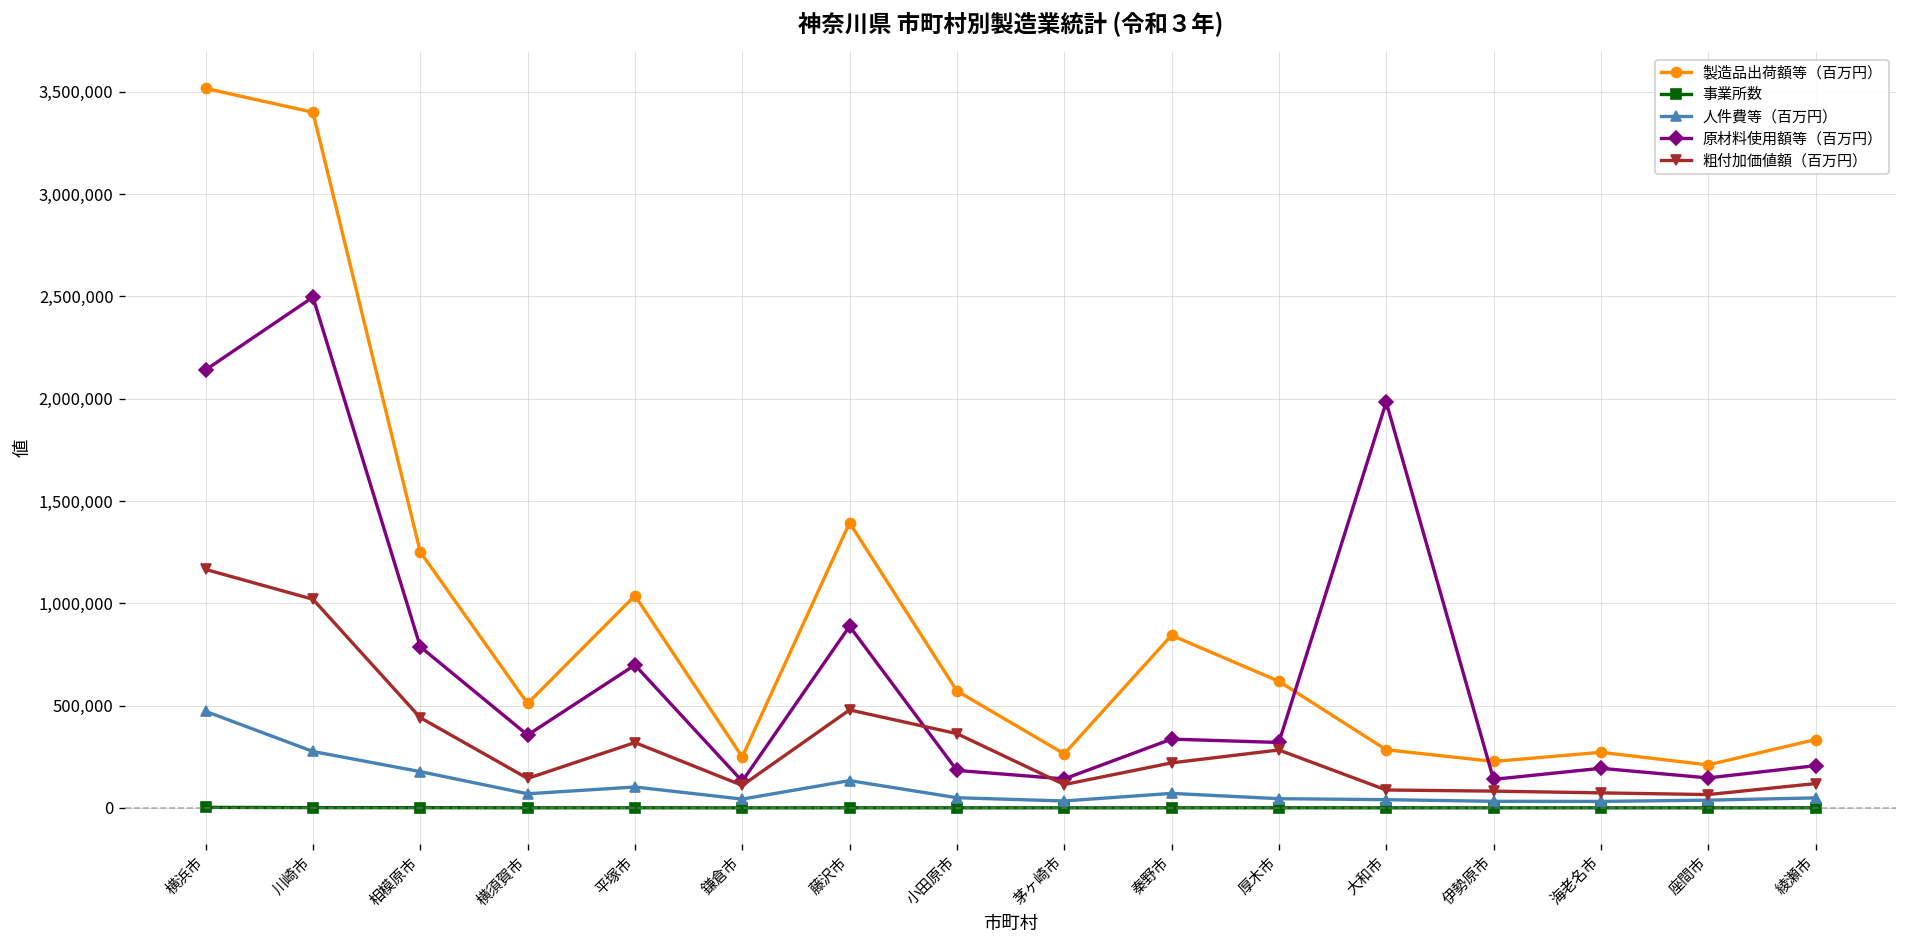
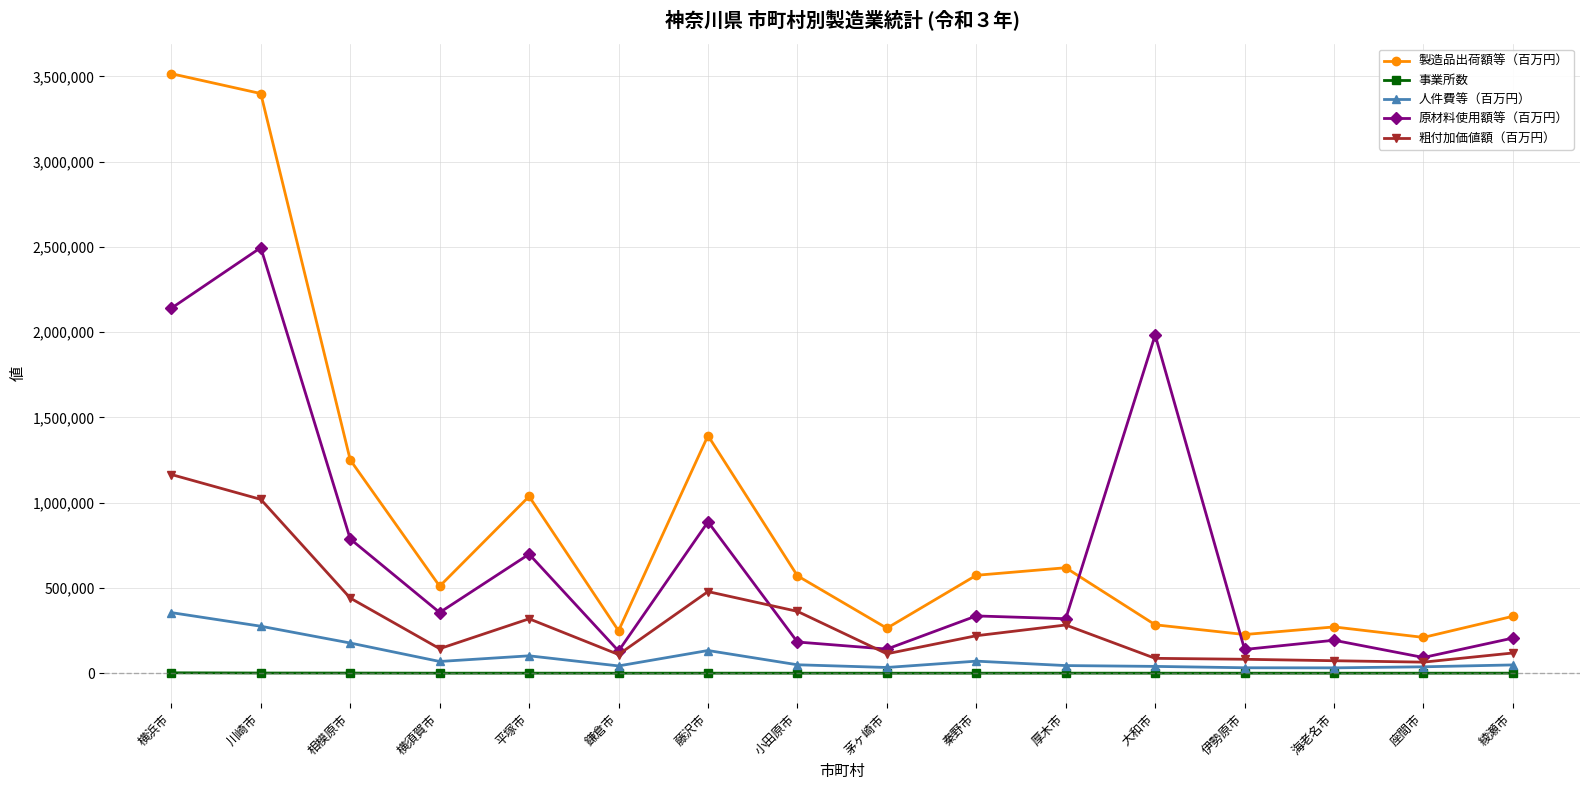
  {
    "製造品出荷額等（百万円）": {
      "横浜市": "3,520,000",
      "川崎市": "3,400,000",
      "相模原市": "1,250,000",
      "横須賀市": "510,000",
      "平塚市": "1,040,000",
      "鎌倉市": "250,000",
      "藤沢市": "1,390,000",
      "小田原市": "570,000",
      "茅ヶ崎市": "260,000",
-     "秦野市": "840,000",
+     "秦野市": "570,000",
      "厚木市": "620,000",
      "大和市": "280,000",
      "伊勢原市": "230,000",
      "海老名市": "270,000",
      "座間市": "210,000",
      "綾瀬市": "330,000"
    },
    "事業所数": {
      "横浜市": "0",
      "川崎市": "0",
      "相模原市": "0",
      "横須賀市": "0",
      "平塚市": "0",
      "鎌倉市": "0",
      "藤沢市": "0",
      "小田原市": "0",
      "茅ヶ崎市": "0",
      "秦野市": "0",
      "厚木市": "0",
      "大和市": "0",
      "伊勢原市": "0",
      "海老名市": "0",
      "座間市": "0",
      "綾瀬市": "0"
    },
    "人件費等（百万円）": {
-     "横浜市": "470,000",
+     "横浜市": "360,000",
      "川崎市": "280,000",
      "相模原市": "180,000",
      "横須賀市": "70,000",
      "平塚市": "100,000",
      "鎌倉市": "40,000",
      "藤沢市": "130,000",
      "小田原市": "50,000",
      "茅ヶ崎市": "30,000",
      "秦野市": "70,000",
      "厚木市": "40,000",
      "大和市": "40,000",
      "伊勢原市": "30,000",
      "海老名市": "30,000",
      "座間市": "40,000",
      "綾瀬市": "50,000"
    },
    "原材料使用額等（百万円）": {
      "横浜市": "2,140,000",
      "川崎市": "2,500,000",
      "相模原市": "790,000",
      "横須賀市": "360,000",
      "平塚市": "700,000",
      "鎌倉市": "130,000",
      "藤沢市": "890,000",
      "小田原市": "180,000",
      "茅ヶ崎市": "140,000",
      "秦野市": "340,000",
      "厚木市": "320,000",
      "大和市": "1,980,000",
      "伊勢原市": "140,000",
      "海老名市": "190,000",
-     "座間市": "150,000",
+     "座間市": "90,000",
      "綾瀬市": "210,000"
    },
    "粗付加価値額（百万円）": {
      "横浜市": "1,170,000",
      "川崎市": "1,020,000",
      "相模原市": "440,000",
      "横須賀市": "140,000",
      "平塚市": "320,000",
      "鎌倉市": "110,000",
      "藤沢市": "480,000",
      "小田原市": "360,000",
      "茅ヶ崎市": "110,000",
      "秦野市": "220,000",
      "厚木市": "280,000",
      "大和市": "90,000",
      "伊勢原市": "80,000",
      "海老名市": "70,000",
      "座間市": "60,000",
      "綾瀬市": "120,000"
    }
  }
